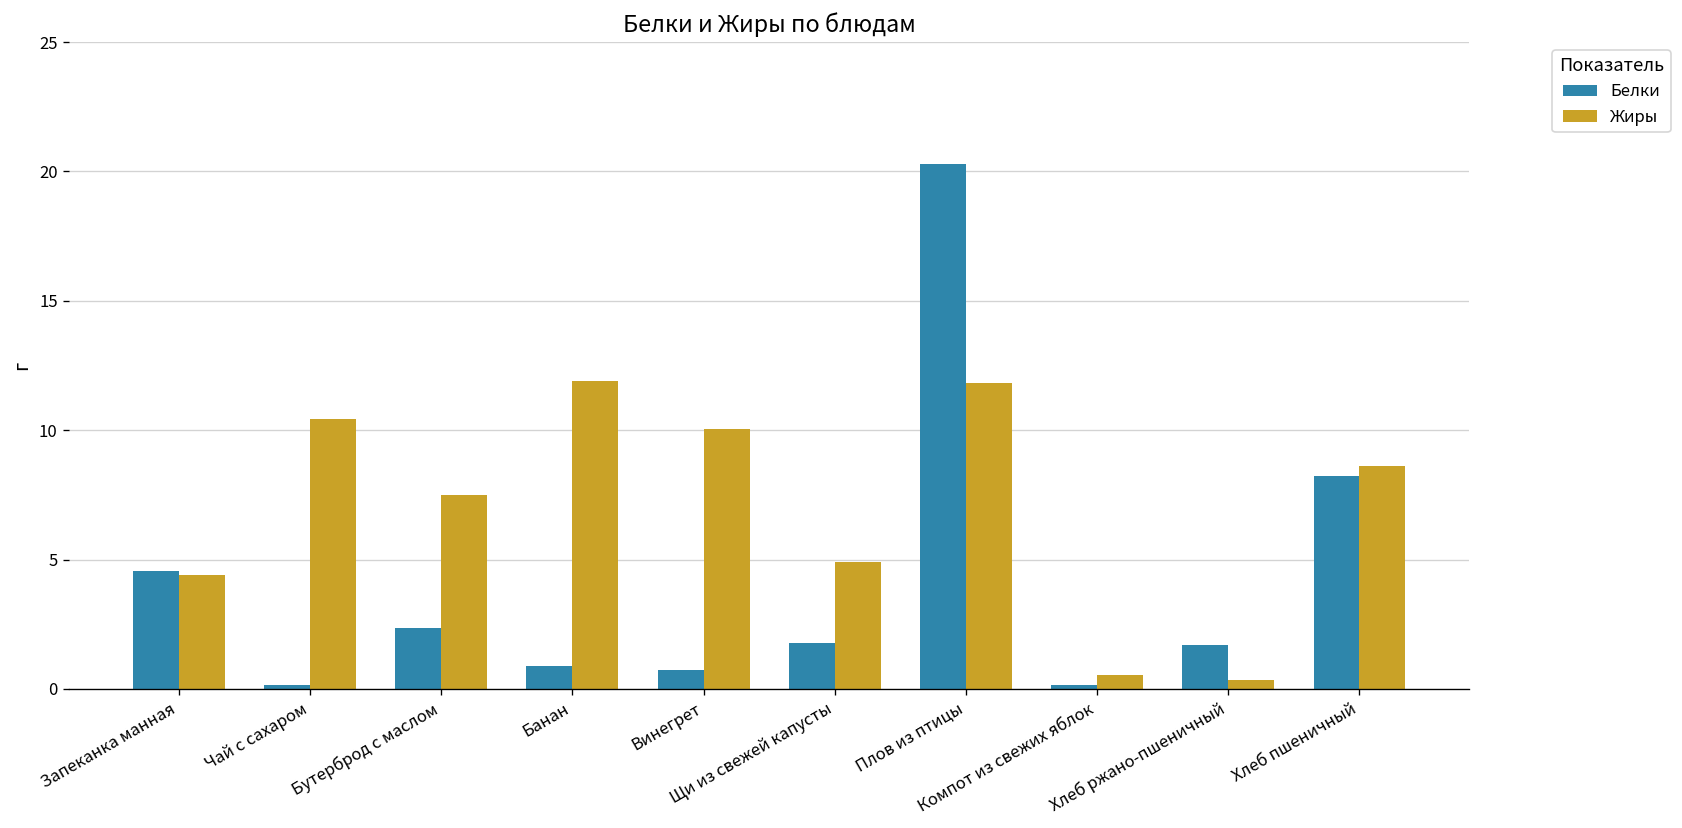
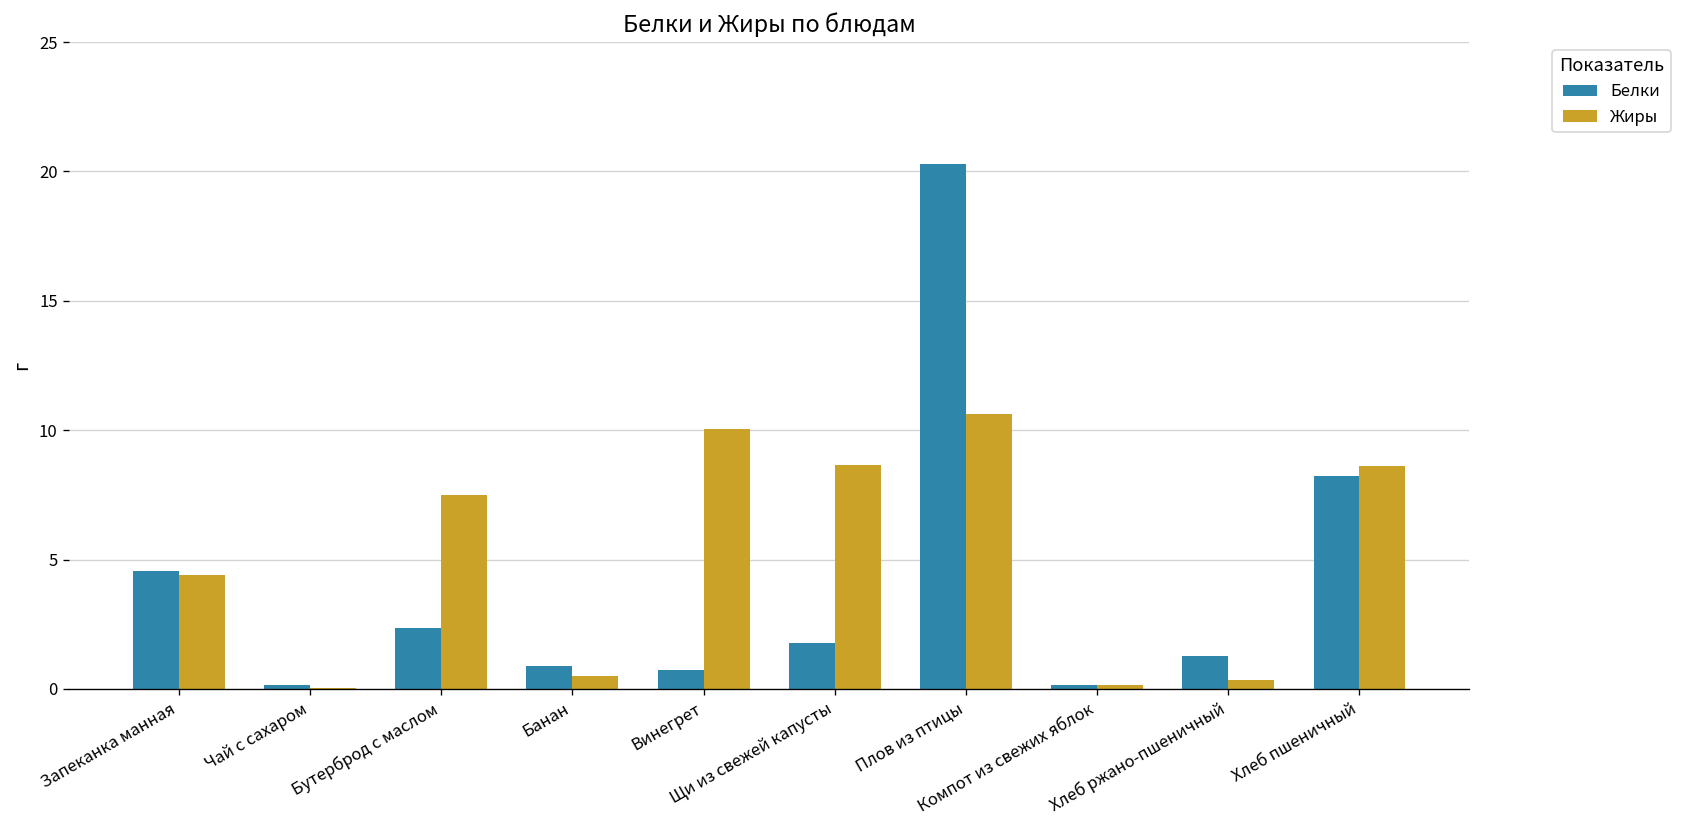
  {
    "Белки": {
      "Запеканка манная": 4.5,
      "Чай с сахаром": 0.1,
      "Бутерброд с маслом": 2.4,
      "Банан": 0.9,
      "Винегрет": 0.7,
      "Щи из свежей капусты": 1.8,
      "Плов из птицы": 20.3,
      "Компот из свежих яблок": 0.2,
-     "Хлеб ржано-пшеничный": 1.7,
+     "Хлеб ржано-пшеничный": 1.3,
      "Хлеб пшеничный": 8.2
    },
    "Жиры": {
      "Запеканка манная": 4.4,
-     "Чай с сахаром": 10.4,
+     "Чай с сахаром": 0.0,
      "Бутерброд с маслом": 7.5,
-     "Банан": 11.9,
+     "Банан": 0.5,
      "Винегрет": 10.0,
-     "Щи из свежей капусты": 4.9,
-     "Плов из птицы": 11.8,
-     "Компот из свежих яблок": 0.5,
+     "Щи из свежей капусты": 8.7,
+     "Плов из птицы": 10.6,
+     "Компот из свежих яблок": 0.2,
      "Хлеб ржано-пшеничный": 0.3,
      "Хлеб пшеничный": 8.6
    }
  }
